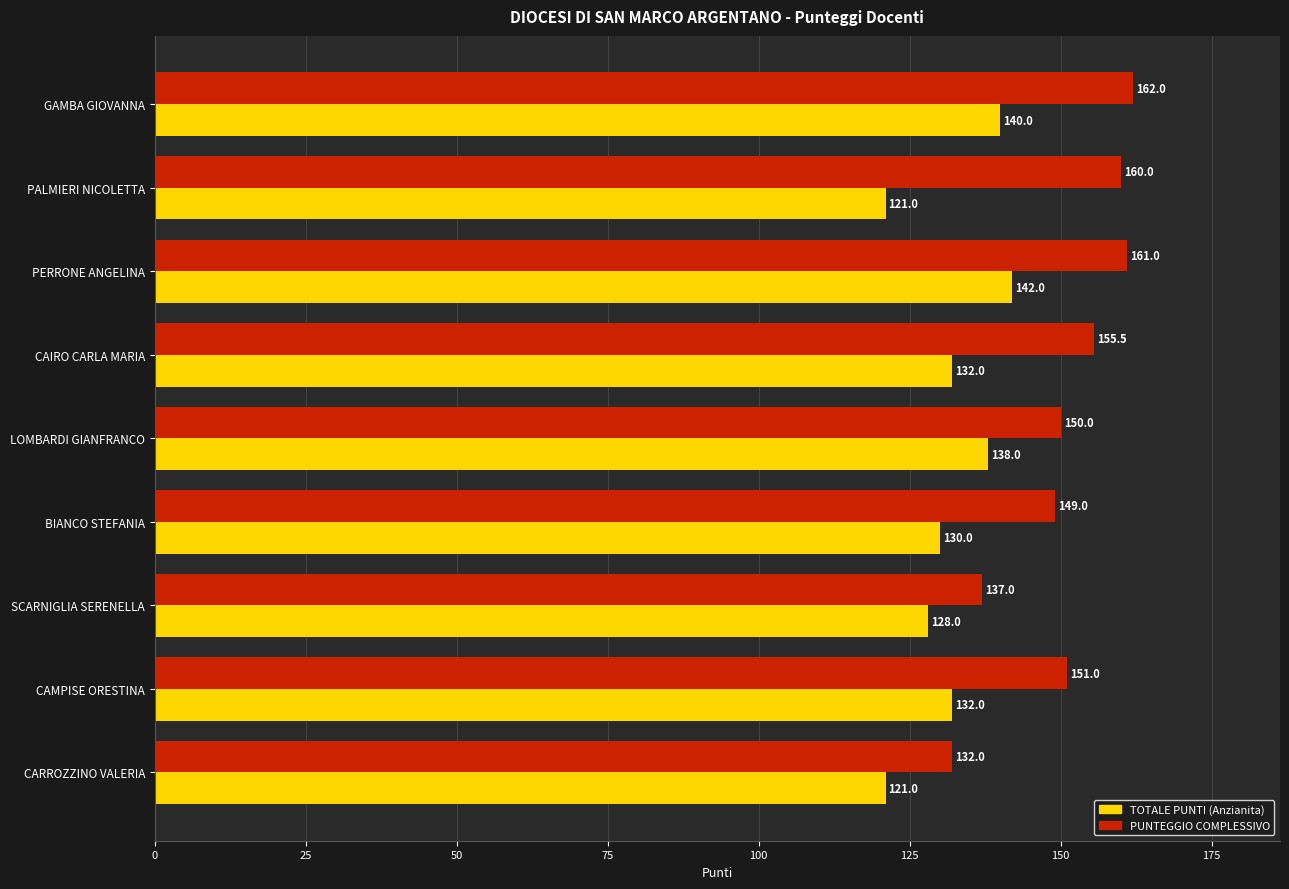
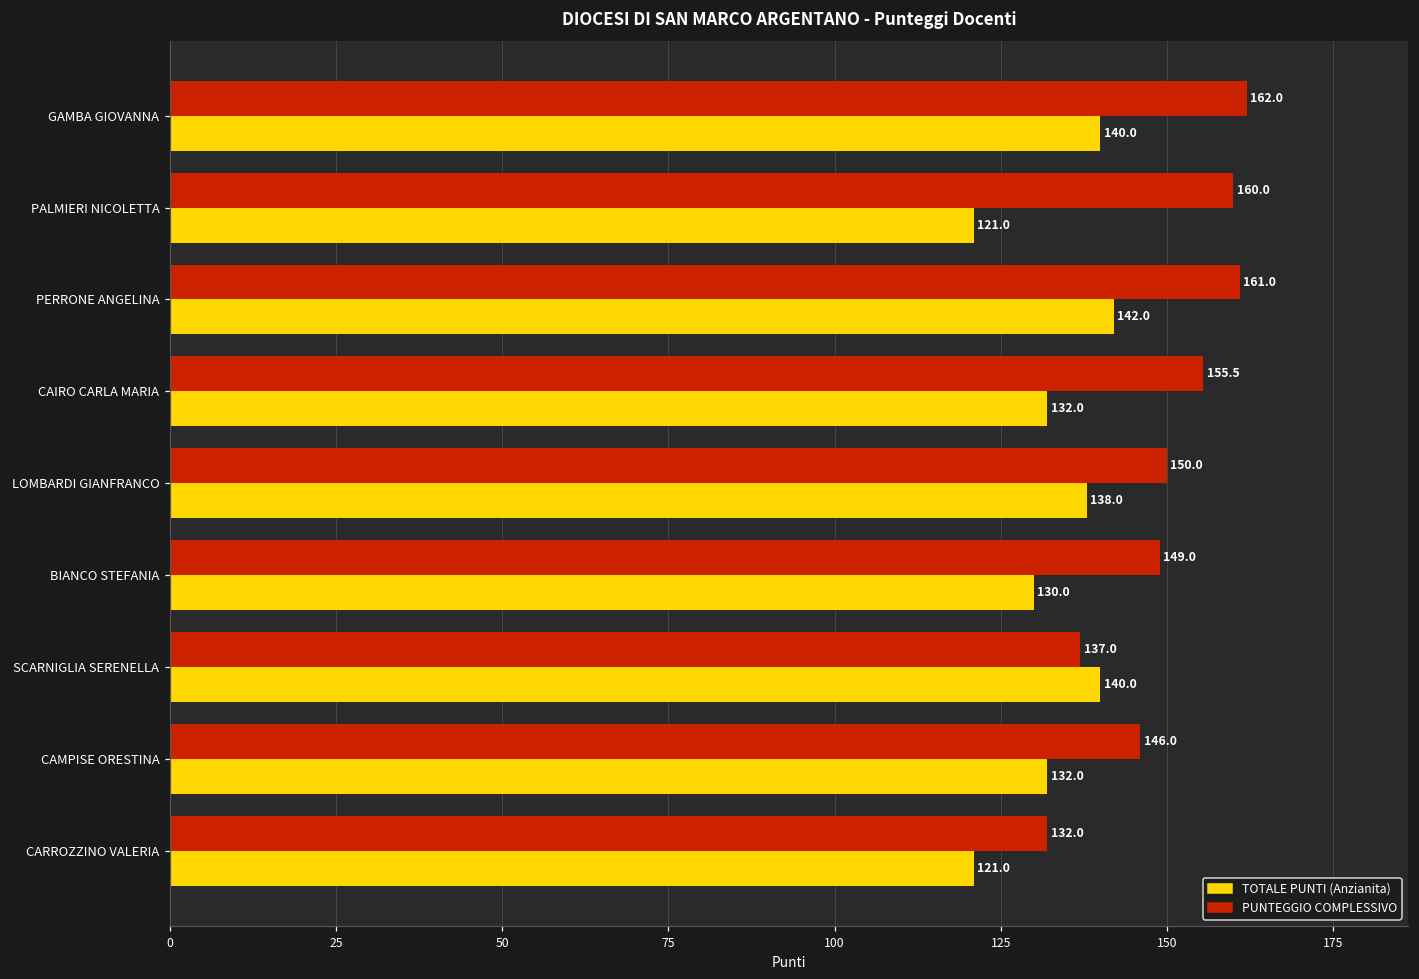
  {
    "TOTALE PUNTI (Anzianita)": {
      "GAMBA GIOVANNA": 140.0,
      "PALMIERI NICOLETTA": 121.0,
      "PERRONE ANGELINA": 142.0,
      "CAIRO CARLA MARIA": 132.0,
      "LOMBARDI GIANFRANCO": 138.0,
      "BIANCO STEFANIA": 130.0,
-     "SCARNIGLIA SERENELLA": 128.0,
+     "SCARNIGLIA SERENELLA": 140.0,
      "CAMPISE ORESTINA": 132.0,
      "CARROZZINO VALERIA": 121.0
    },
    "PUNTEGGIO COMPLESSIVO": {
      "GAMBA GIOVANNA": 162.0,
      "PALMIERI NICOLETTA": 160.0,
      "PERRONE ANGELINA": 161.0,
      "CAIRO CARLA MARIA": 155.5,
      "LOMBARDI GIANFRANCO": 150.0,
      "BIANCO STEFANIA": 149.0,
      "SCARNIGLIA SERENELLA": 137.0,
-     "CAMPISE ORESTINA": 151.0,
+     "CAMPISE ORESTINA": 146.0,
      "CARROZZINO VALERIA": 132.0
    }
  }
